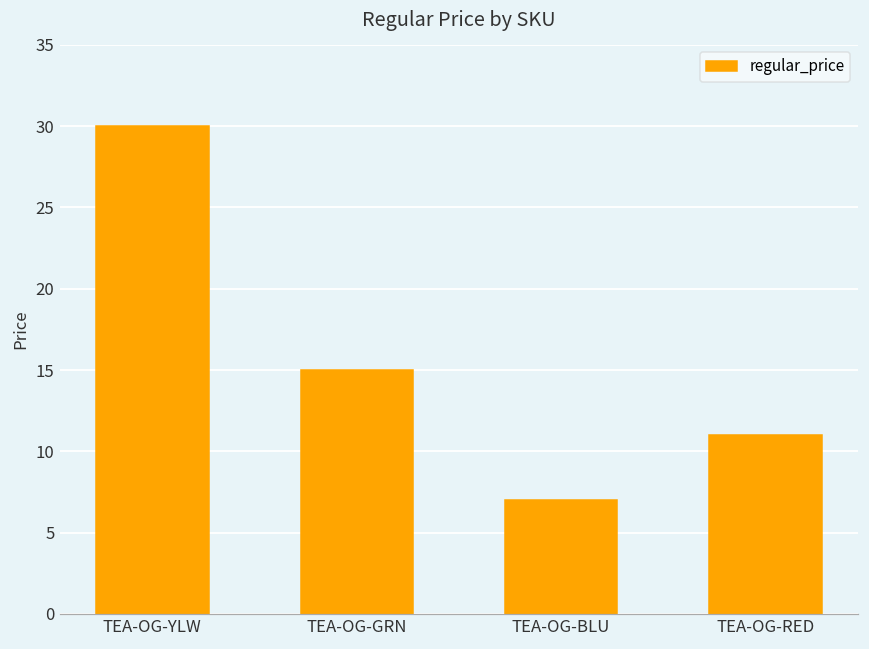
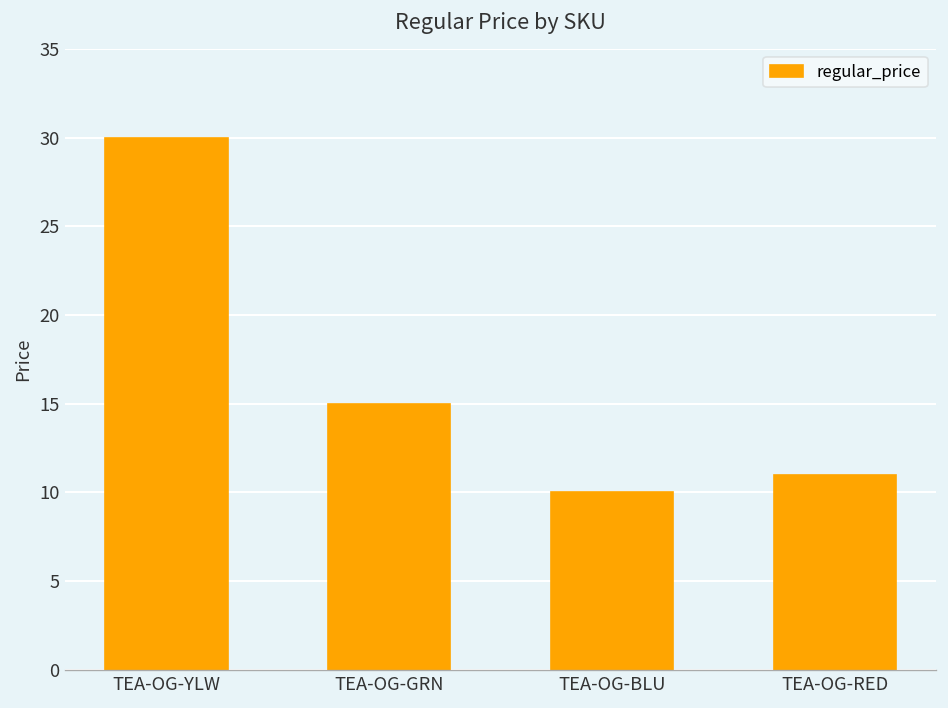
  {
    "TEA-OG-YLW": 30,
    "TEA-OG-GRN": 15,
-   "TEA-OG-BLU": 7,
+   "TEA-OG-BLU": 10,
    "TEA-OG-RED": 11
  }
